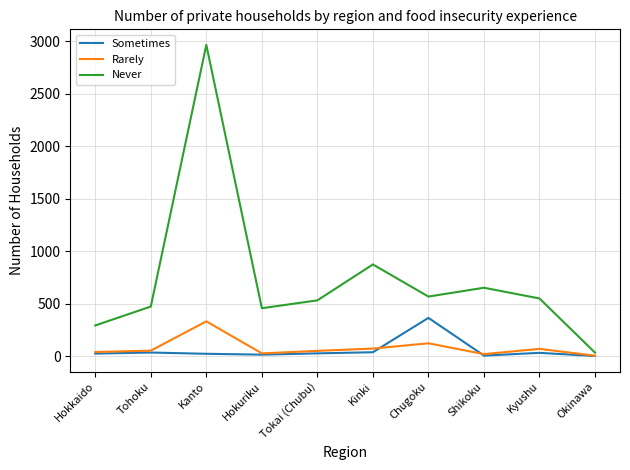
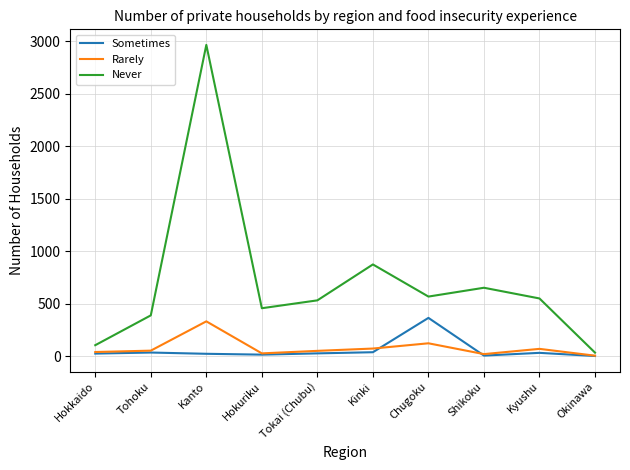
  {
    "Sometimes": {
      "Kanto": 20,
      "Kinki": 40,
      "Chugoku": 360,
      "Kyushu": 30
    },
    "Rarely": {
      "Kanto": 330,
      "Kinki": 70,
      "Chugoku": 120,
      "Kyushu": 70
    },
    "Never": {
-     "Hokkaido": 290,
-     "Tohoku": 470,
+     "Hokkaido": 100,
+     "Tohoku": 390,
      "Kanto": 2960,
      "Hokuriku": 460,
      "Tokai (Chubu)": 530,
      "Kinki": 870,
      "Chugoku": 570,
      "Shikoku": 650,
      "Kyushu": 550,
      "Okinawa": 30
    }
  }
